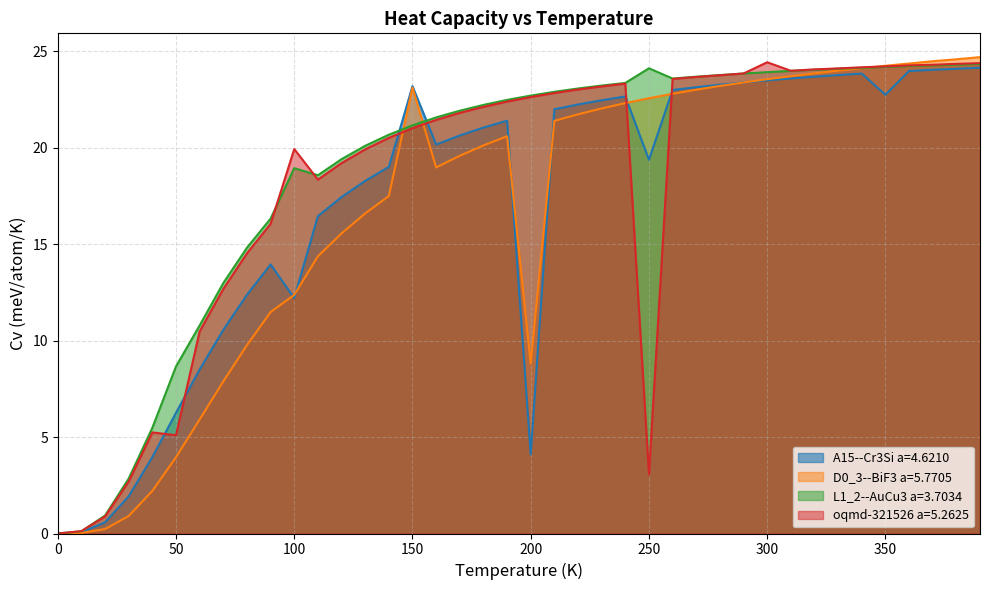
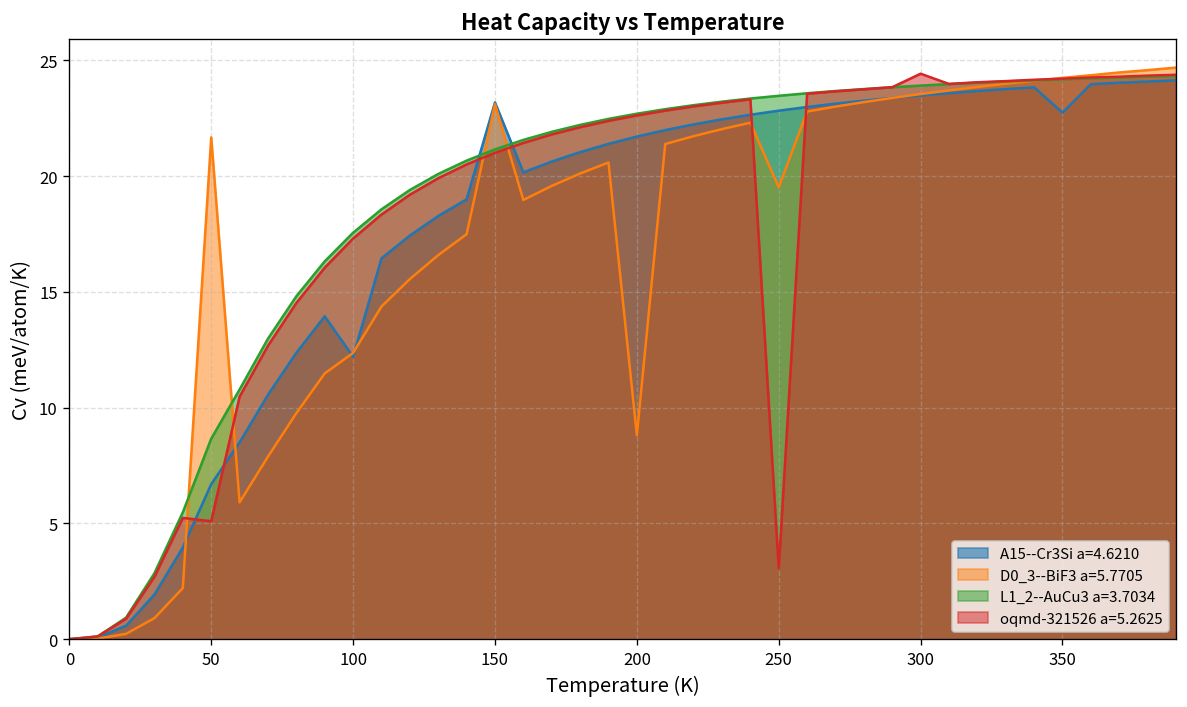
  {
    "A15--Cr3Si a=4.6210": {
-     "50": 6.3,
+     "50": 6.7,
      "100": 12.2,
-     "200": 4.1,
-     "250": 19.4,
+     "200": 21.7,
+     "250": 22.8,
      "350": 22.7
    },
    "D0_3--BiF3 a=5.7705": {
-     "50": 4.0,
+     "50": 21.7,
      "100": 12.4,
      "200": 8.8,
-     "250": 22.6
+     "250": 19.5
    },
    "L1_2--AuCu3 a=3.7034": {
      "50": 8.7,
-     "100": 18.9,
+     "100": 17.6,
      "150": 21.2,
-     "250": 24.1,
+     "250": 23.5,
      "300": 23.9
    },
    "oqmd-321526 a=5.2625": {
      "50": 5.1,
-     "100": 19.9,
+     "100": 17.3,
      "150": 21.0,
      "250": 3.1,
      "300": 24.4
    }
  }
